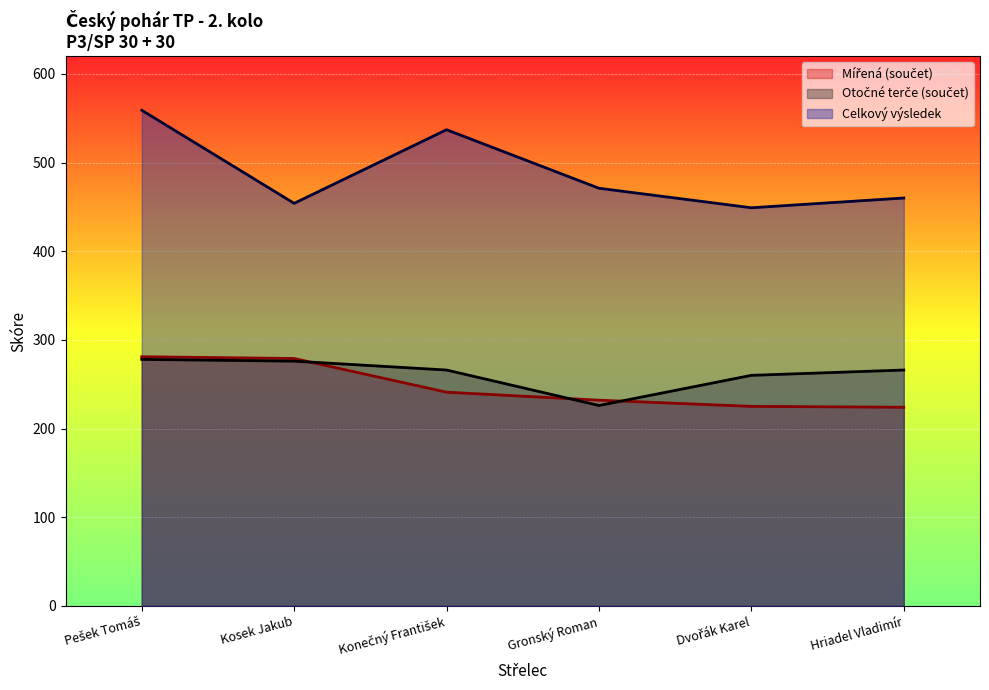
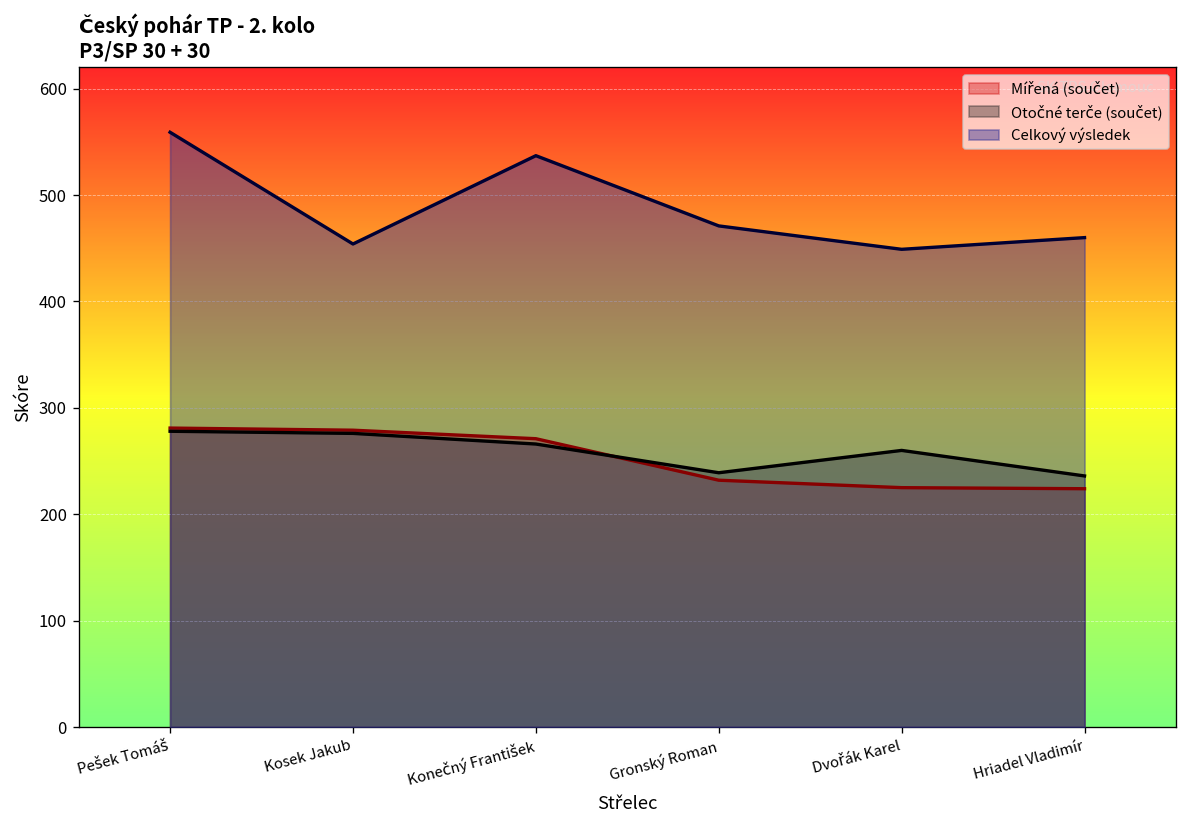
  {
    "Mířená (součet)": {
      "Pešek Tomáš": 280,
      "Kosek Jakub": 280,
-     "Konečný František": 240,
+     "Konečný František": 270,
      "Gronský Roman": 230,
      "Dvořák Karel": 230,
      "Hriadel Vladimír": 220
    },
    "Otočné terče (součet)": {
      "Pešek Tomáš": 280,
      "Kosek Jakub": 280,
      "Konečný František": 270,
-     "Gronský Roman": 230,
+     "Gronský Roman": 240,
      "Dvořák Karel": 260,
-     "Hriadel Vladimír": 270
+     "Hriadel Vladimír": 240
    },
    "Celkový výsledek": {
      "Pešek Tomáš": 560,
      "Kosek Jakub": 450,
      "Konečný František": 540,
      "Gronský Roman": 470,
      "Dvořák Karel": 450,
      "Hriadel Vladimír": 460
    }
  }
